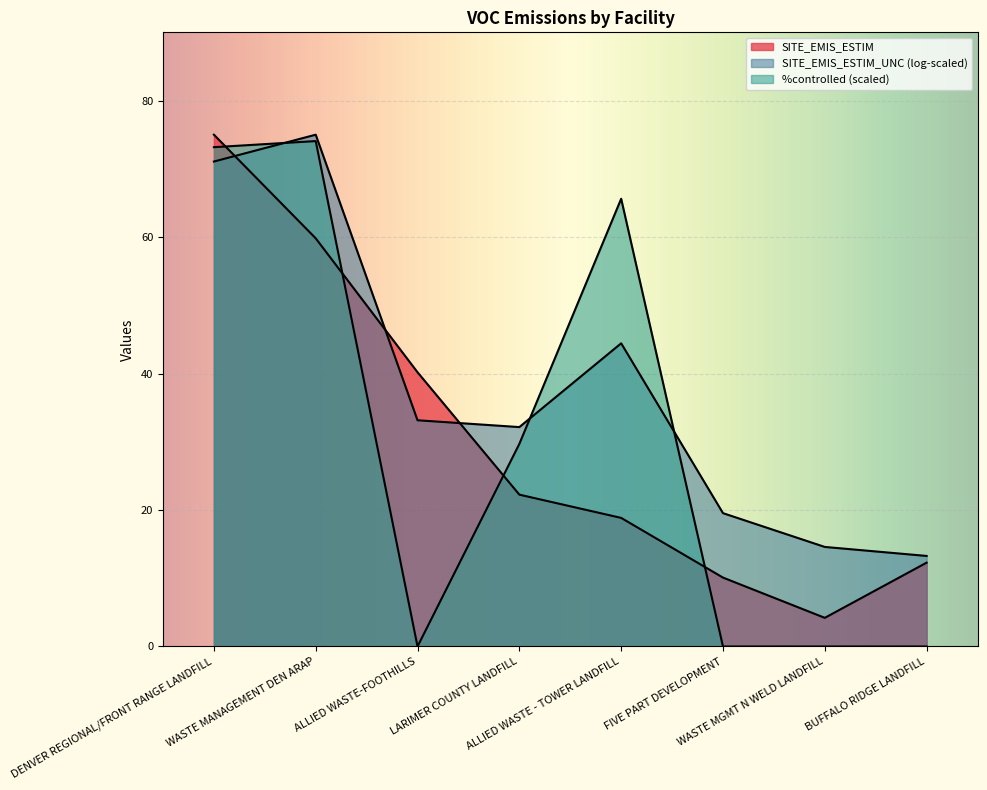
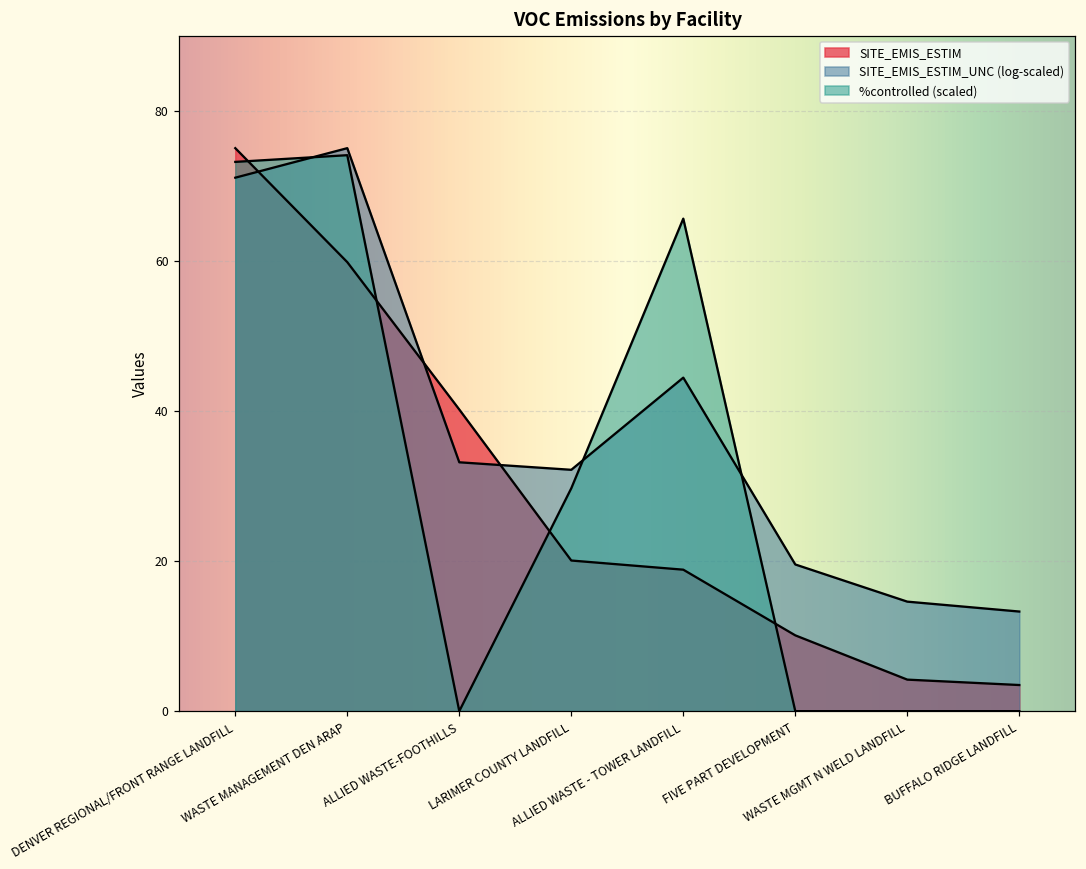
  {
    "SITE_EMIS_ESTIM": {
      "DENVER REGIONAL/FRONT RANGE LANDFILL": 75,
      "WASTE MANAGEMENT DEN ARAP": 60,
      "ALLIED WASTE-FOOTHILLS": 40,
-     "LARIMER COUNTY LANDFILL": 22,
+     "LARIMER COUNTY LANDFILL": 20,
      "ALLIED WASTE - TOWER LANDFILL": 19,
      "FIVE PART DEVELOPMENT": 10,
      "WASTE MGMT N WELD LANDFILL": 4,
-     "BUFFALO RIDGE LANDFILL": 12
+     "BUFFALO RIDGE LANDFILL": 3
    }
  }
